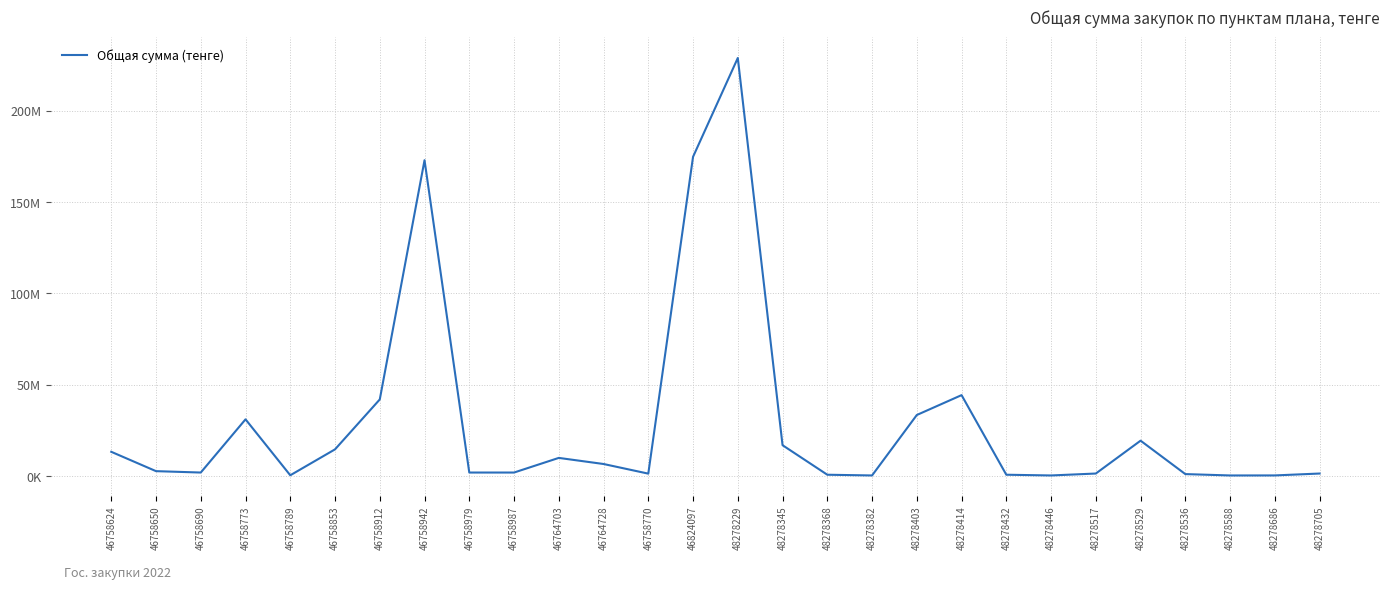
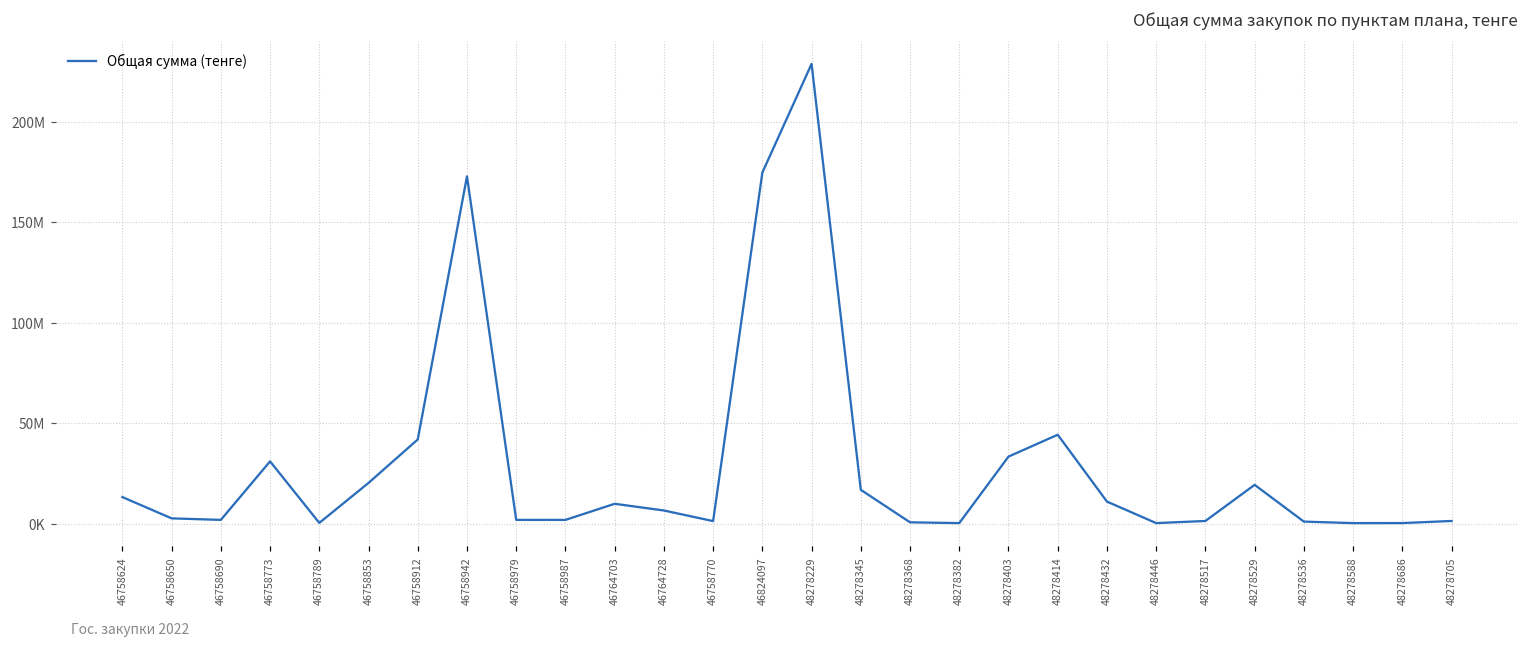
  {
    "46758624": 13000000,
    "46758650": 3000000,
    "46758690": 2000000,
    "46758773": 31000000,
    "46758789": 1000000,
-   "46758853": 15000000,
+   "46758853": 20000000,
    "46758912": 42000000,
    "46758942": 173000000,
    "46758979": 2000000,
    "46758987": 2000000,
    "46764703": 10000000,
    "46764728": 7000000,
    "46758770": 1000000,
    "46824097": 175000000,
    "48278229": 229000000,
    "48278345": 17000000,
    "48278368": 1000000,
    "48278382": 0,
    "48278403": 33000000,
    "48278414": 44000000,
-   "48278432": 1000000,
+   "48278432": 11000000,
    "48278446": 0,
    "48278517": 1000000,
    "48278529": 19000000,
    "48278536": 1000000,
    "48278588": 0,
    "48278686": 0,
    "48278705": 1000000
  }
